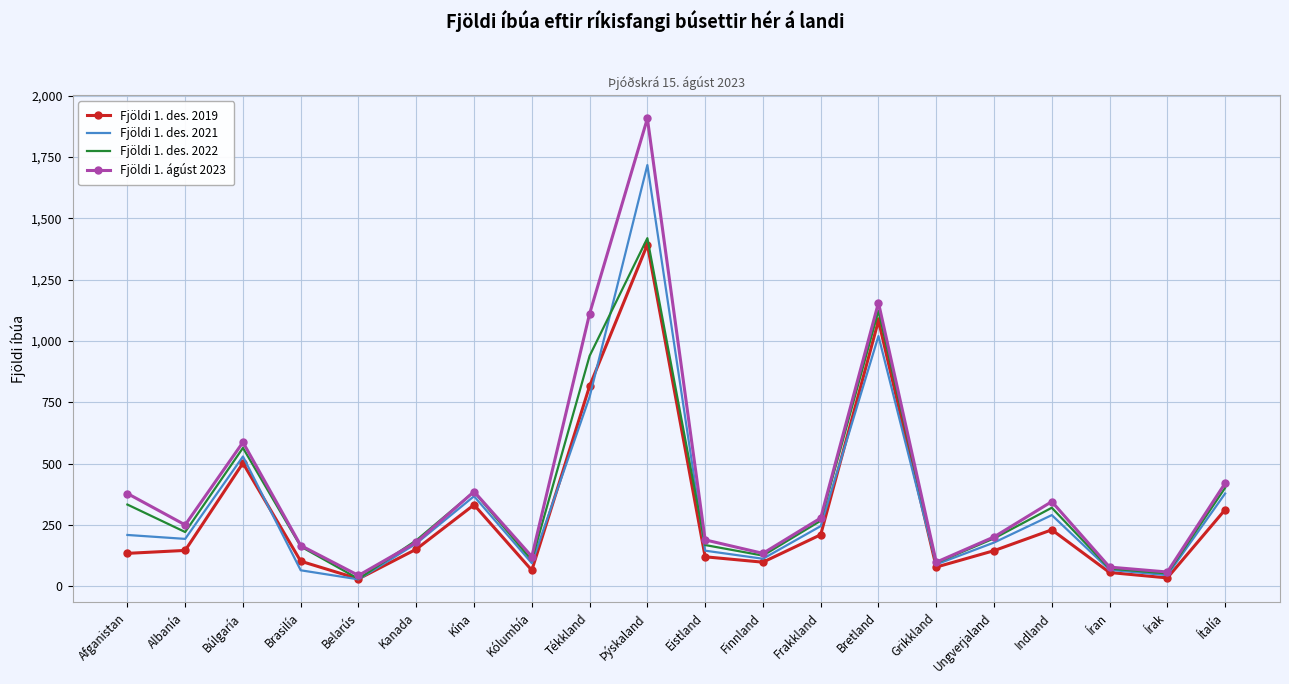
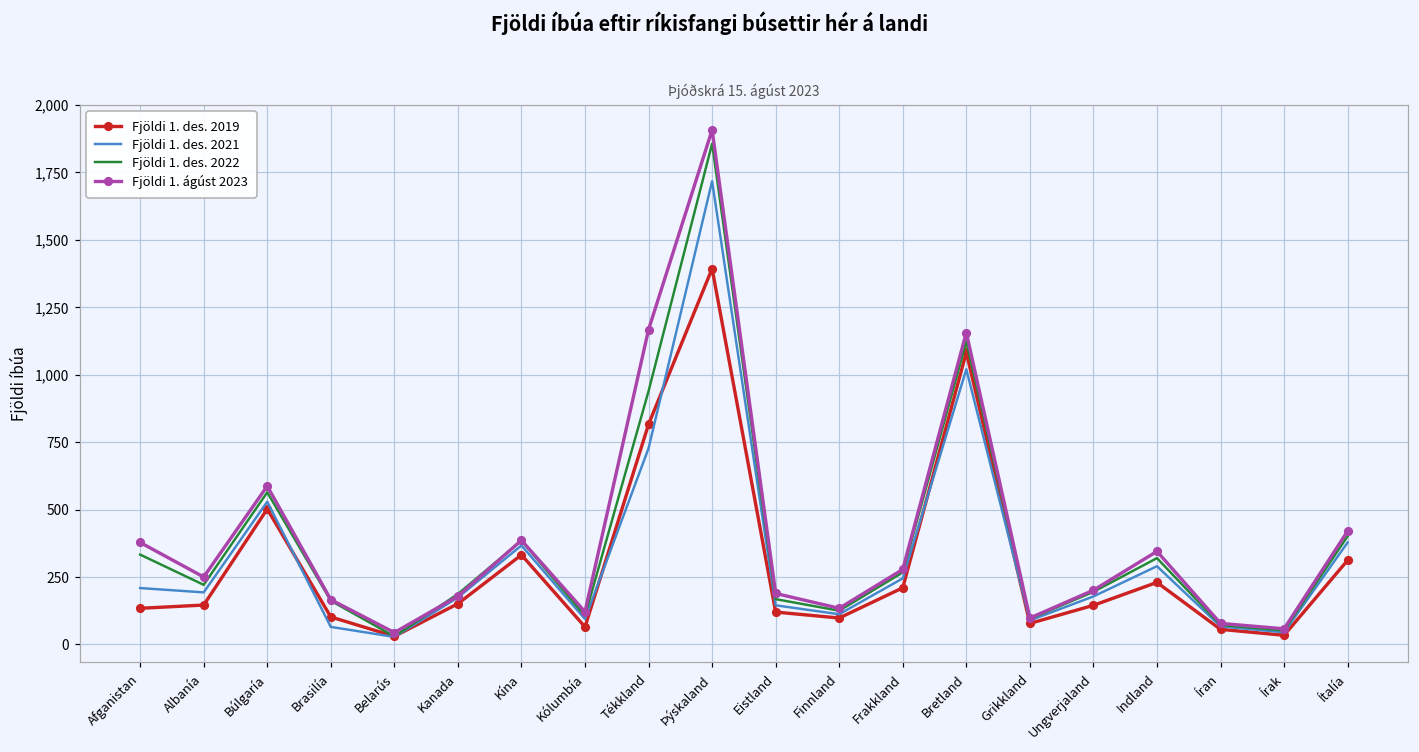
  {
    "Fjöldi 1. des. 2019": {
      "Afganistan": "130",
      "Albanía": "150",
      "Búlgaría": "500",
      "Brasilía": "100",
      "Kanada": "150",
      "Kína": "330",
      "Kólumbía": "70",
      "Tékkland": "820",
      "Þýskaland": "1,390",
      "Eistland": "120",
      "Finnland": "100",
      "Frakkland": "210",
      "Bretland": "1,080",
      "Grikkland": "80",
      "Ungverjaland": "150",
      "Indland": "230",
      "Íran": "60",
      "Írak": "30",
      "Ítalía": "310"
    },
    "Fjöldi 1. des. 2021": {
      "Afganistan": "210",
      "Albanía": "190",
      "Búlgaría": "530",
      "Brasilía": "70",
      "Kína": "370",
      "Kólumbía": "90",
-     "Tékkland": "770",
+     "Tékkland": "730",
      "Þýskaland": "1,720",
      "Eistland": "150",
      "Finnland": "110",
      "Frakkland": "250",
      "Bretland": "1,020",
      "Ungverjaland": "180",
      "Indland": "290",
      "Ítalía": "380"
    },
    "Fjöldi 1. des. 2022": {
      "Afganistan": "330",
      "Albanía": "220",
      "Búlgaría": "560",
      "Kólumbía": "110",
      "Tékkland": "940",
-     "Þýskaland": "1,420",
+     "Þýskaland": "1,860",
      "Eistland": "170",
      "Frakkland": "270",
      "Bretland": "1,120",
      "Indland": "320",
      "Ítalía": "400"
    },
    "Fjöldi 1. ágúst 2023": {
      "Afganistan": "380",
      "Albanía": "250",
      "Búlgaría": "590",
      "Belarús": "40",
      "Kólumbía": "120",
-     "Tékkland": "1,110",
+     "Tékkland": "1,170",
      "Þýskaland": "1,910",
      "Eistland": "190",
      "Frakkland": "280",
      "Bretland": "1,160",
      "Indland": "350",
      "Ítalía": "420"
    }
  }
